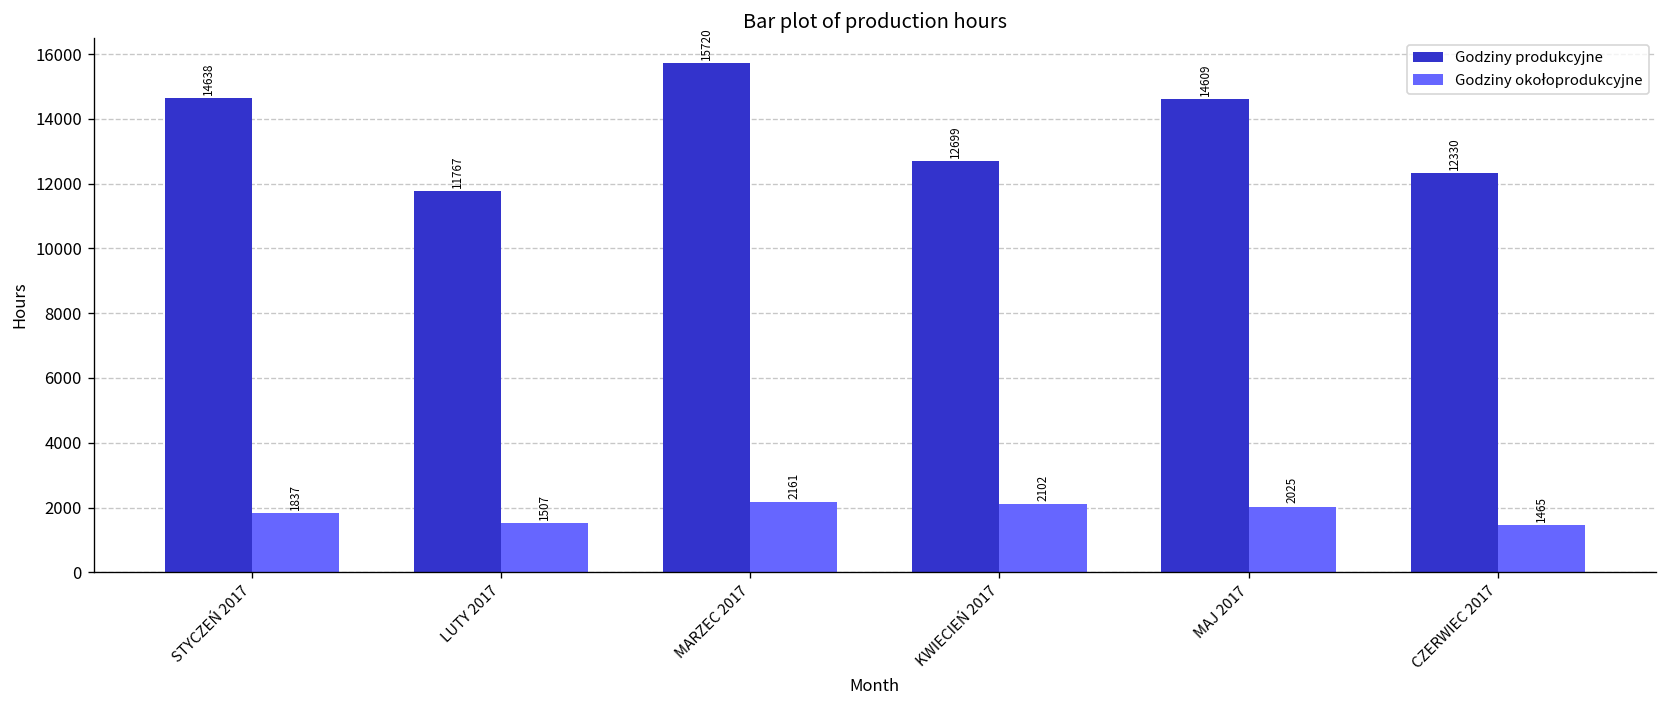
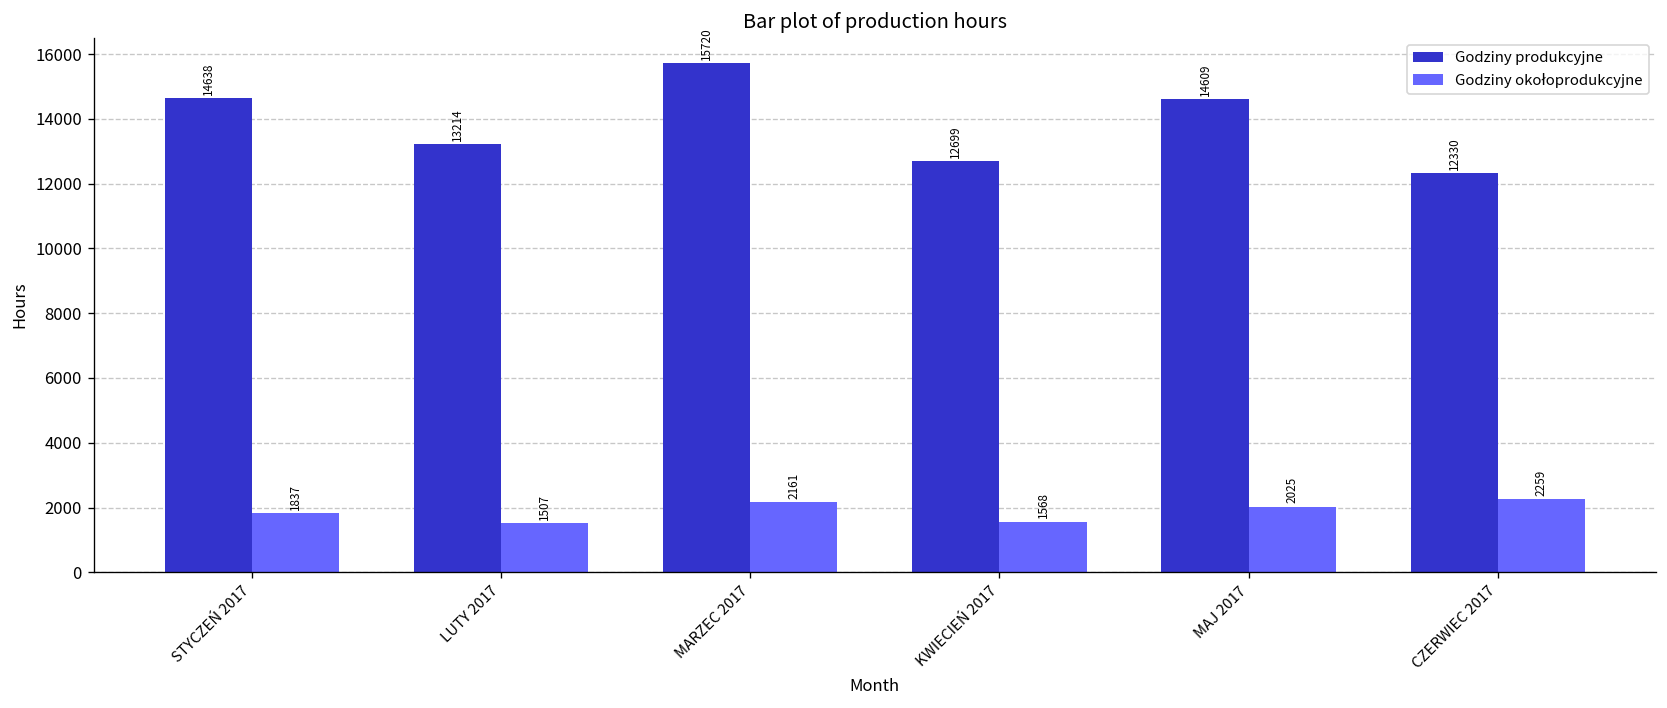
  {
    "Godziny produkcyjne": {
      "STYCZEŃ 2017": 14638,
-     "LUTY 2017": 11767,
+     "LUTY 2017": 13214,
      "MARZEC 2017": 15720,
      "KWIECIEŃ 2017": 12699,
      "MAJ 2017": 14609,
      "CZERWIEC 2017": 12330
    },
    "Godziny okołoprodukcyjne": {
      "STYCZEŃ 2017": 1837,
      "LUTY 2017": 1507,
      "MARZEC 2017": 2161,
-     "KWIECIEŃ 2017": 2102,
+     "KWIECIEŃ 2017": 1568,
      "MAJ 2017": 2025,
-     "CZERWIEC 2017": 1465
+     "CZERWIEC 2017": 2259
    }
  }
